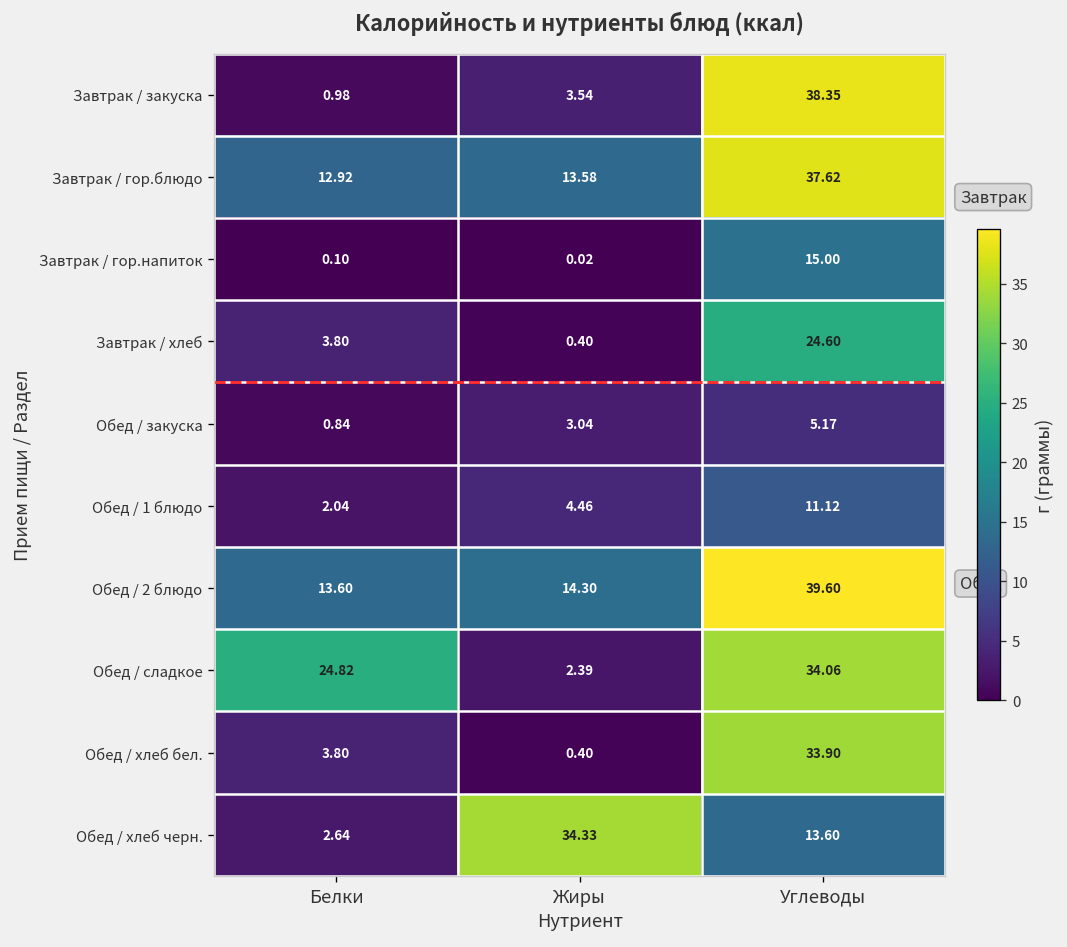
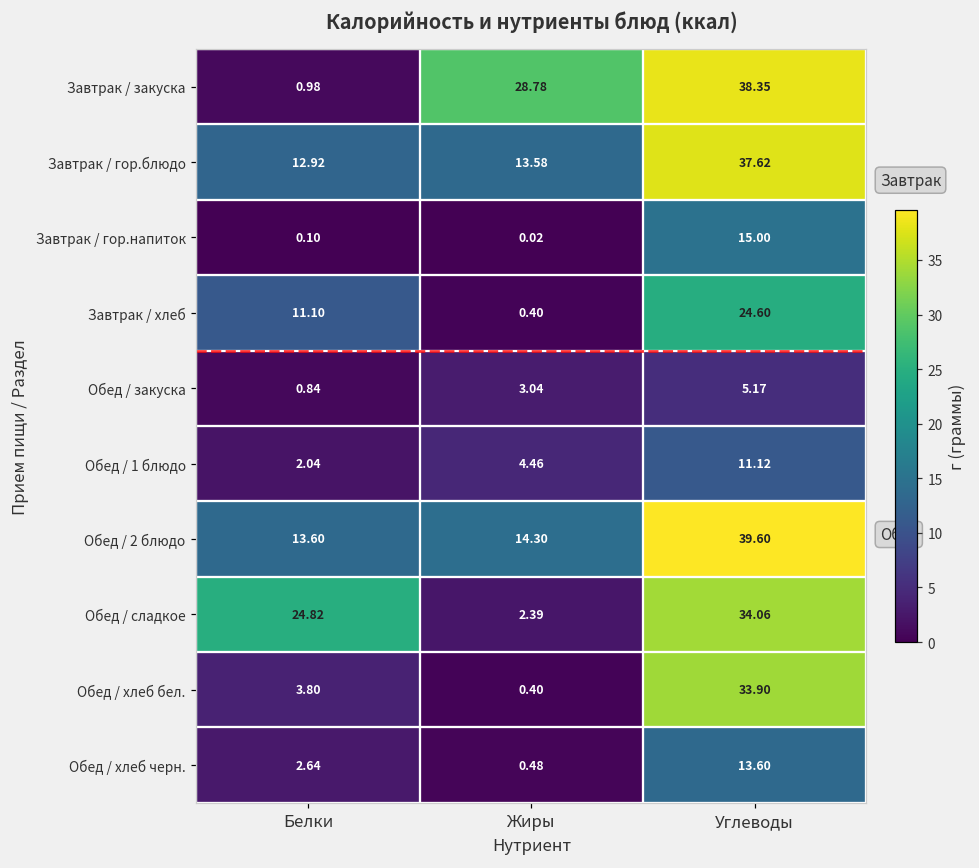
  {
    "Завтрак / закуска": {
      "Белки": 0.98,
-     "Жиры": 3.54,
+     "Жиры": 28.78,
      "Углеводы": 38.35
    },
    "Завтрак / гор.блюдо": {
      "Белки": 12.92,
      "Жиры": 13.58,
      "Углеводы": 37.62
    },
    "Завтрак / гор.напиток": {
      "Белки": 0.10,
      "Жиры": 0.02,
      "Углеводы": 15.00
    },
    "Завтрак / хлеб": {
-     "Белки": 3.80,
+     "Белки": 11.10,
      "Жиры": 0.40,
      "Углеводы": 24.60
    },
    "Обед / закуска": {
      "Белки": 0.84,
      "Жиры": 3.04,
      "Углеводы": 5.17
    },
    "Обед / 1 блюдо": {
      "Белки": 2.04,
      "Жиры": 4.46,
      "Углеводы": 11.12
    },
    "Обед / 2 блюдо": {
      "Белки": 13.60,
      "Жиры": 14.30,
      "Углеводы": 39.60
    },
    "Обед / сладкое": {
      "Белки": 24.82,
      "Жиры": 2.39,
      "Углеводы": 34.06
    },
    "Обед / хлеб бел.": {
      "Белки": 3.80,
      "Жиры": 0.40,
      "Углеводы": 33.90
    },
    "Обед / хлеб черн.": {
      "Белки": 2.64,
-     "Жиры": 34.33,
+     "Жиры": 0.48,
      "Углеводы": 13.60
    }
  }
